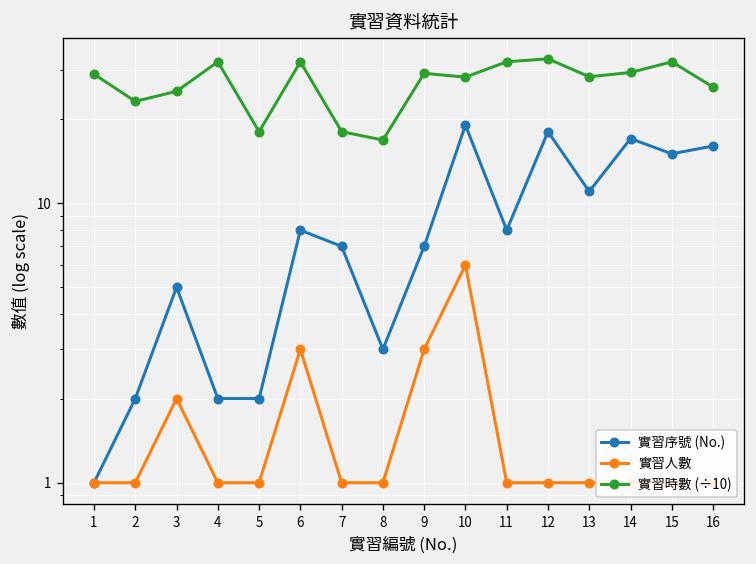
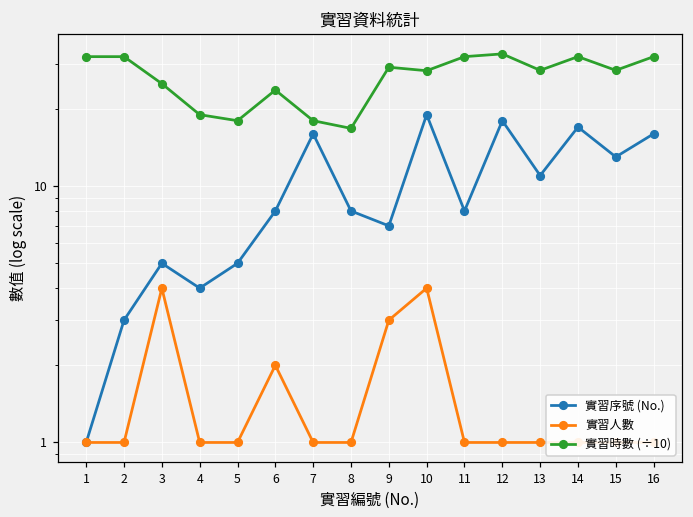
  {
    "實習序號 (No.)": {
-     "2": 2,
+     "2": 3,
      "3": 5,
-     "4": 2,
-     "5": 2,
+     "4": 4,
+     "5": 5,
      "6": 8,
-     "7": 7,
-     "8": 3,
+     "7": 16,
+     "8": 8,
      "9": 7,
      "10": 19,
      "11": 8,
      "12": 18,
      "13": 11,
      "14": 17,
-     "15": 15,
+     "15": 13,
      "16": 16
    },
    "實習人數": {
      "2": 1,
-     "3": 2,
+     "3": 4,
      "4": 1,
      "5": 1,
-     "6": 3,
+     "6": 2,
      "7": 1,
      "8": 1,
      "9": 3,
-     "10": 6,
+     "10": 4,
      "11": 1,
      "12": 1,
      "13": 1
    },
    "實習時數 (÷10)": {
-     "1": 29,
-     "2": 23,
+     "1": 32,
+     "2": 32,
      "3": 25,
-     "4": 32,
+     "4": 19,
      "5": 18,
-     "6": 32,
+     "6": 24,
      "7": 18,
      "8": 17,
      "9": 29,
      "10": 28,
      "11": 32,
      "12": 33,
      "13": 28,
-     "14": 29,
-     "15": 32,
-     "16": 26
+     "14": 32,
+     "15": 28,
+     "16": 32
    }
  }
